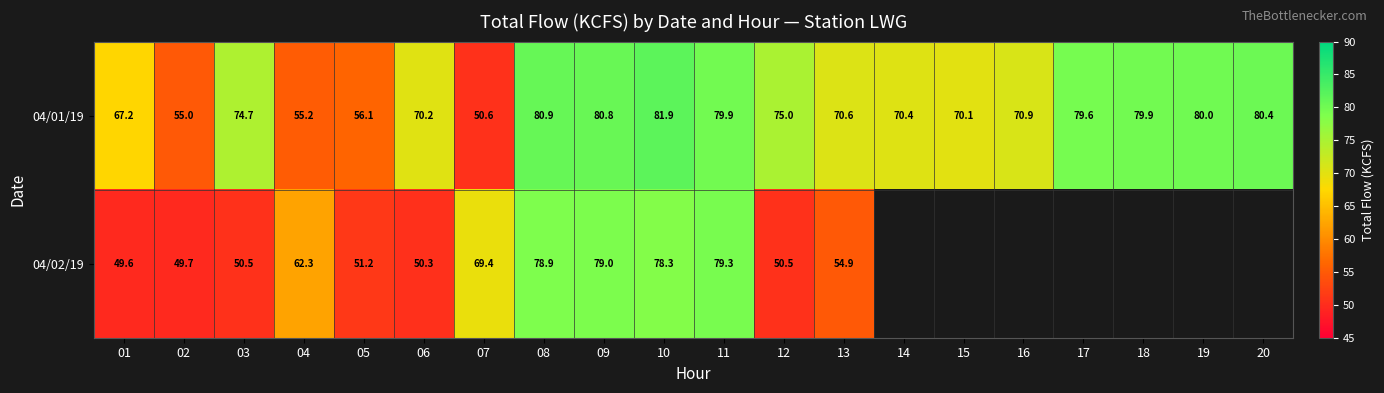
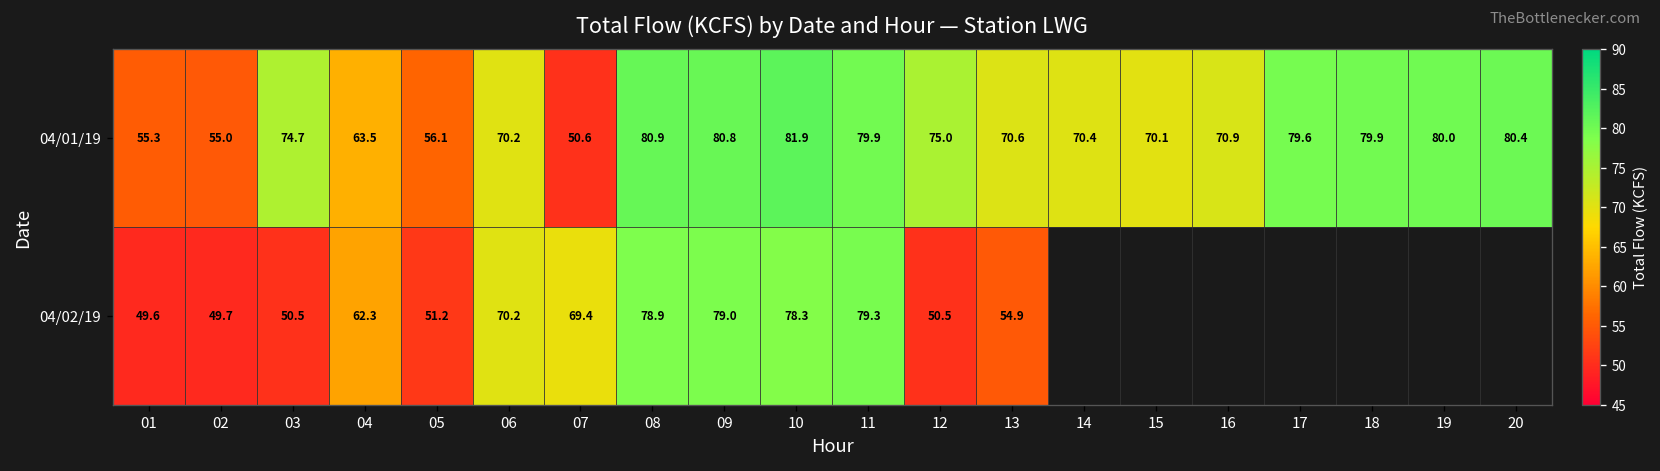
  {
    "04/01/19": {
-     "01": 67.2,
+     "01": 55.3,
      "02": 55.0,
      "03": 74.7,
-     "04": 55.2,
+     "04": 63.5,
      "05": 56.1,
      "06": 70.2,
      "07": 50.6,
      "08": 80.9,
      "09": 80.8,
      "10": 81.9,
      "11": 79.9,
      "12": 75.0,
      "13": 70.6,
      "14": 70.4,
      "15": 70.1,
      "16": 70.9,
      "17": 79.6,
      "18": 79.9,
      "19": 80.0,
      "20": 80.4
    },
    "04/02/19": {
      "01": 49.6,
      "02": 49.7,
      "03": 50.5,
      "04": 62.3,
      "05": 51.2,
-     "06": 50.3,
+     "06": 70.2,
      "07": 69.4,
      "08": 78.9,
      "09": 79.0,
      "10": 78.3,
      "11": 79.3,
      "12": 50.5,
      "13": 54.9
    }
  }
